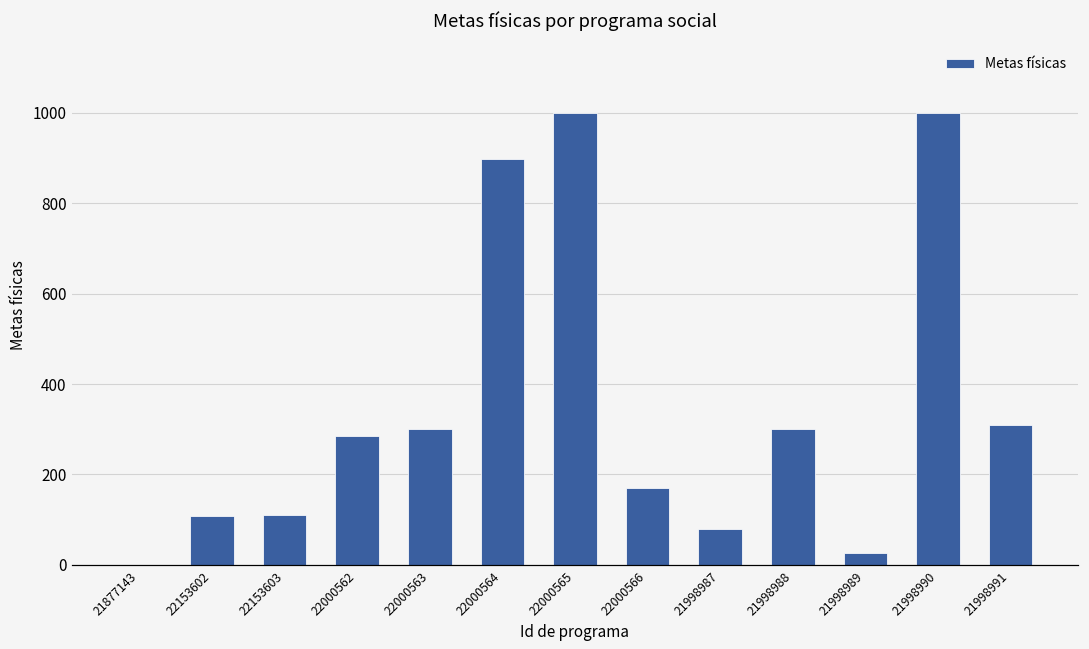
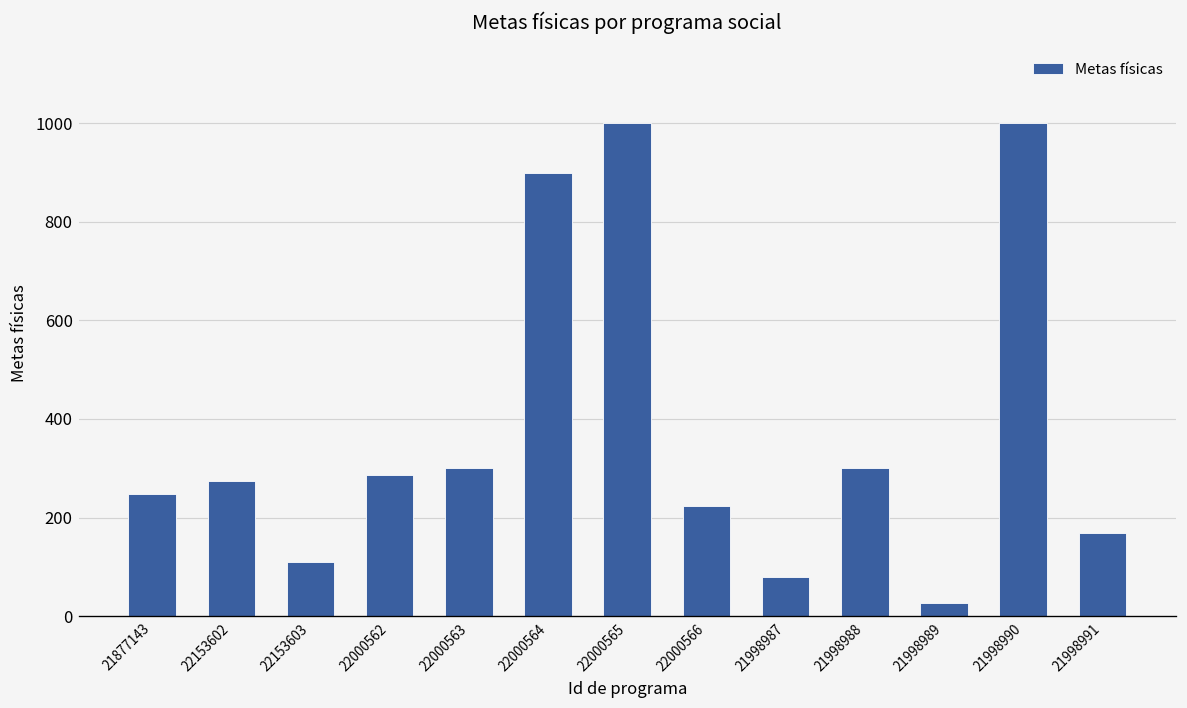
  {
-   "21877143": 0,
-   "22153602": 110,
+   "21877143": 250,
+   "22153602": 280,
    "22153603": 110,
    "22000562": 290,
    "22000563": 300,
    "22000564": 900,
    "22000565": 1000,
-   "22000566": 170,
+   "22000566": 220,
    "21998987": 80,
    "21998988": 300,
    "21998989": 30,
    "21998990": 1000,
-   "21998991": 310
+   "21998991": 170
  }
